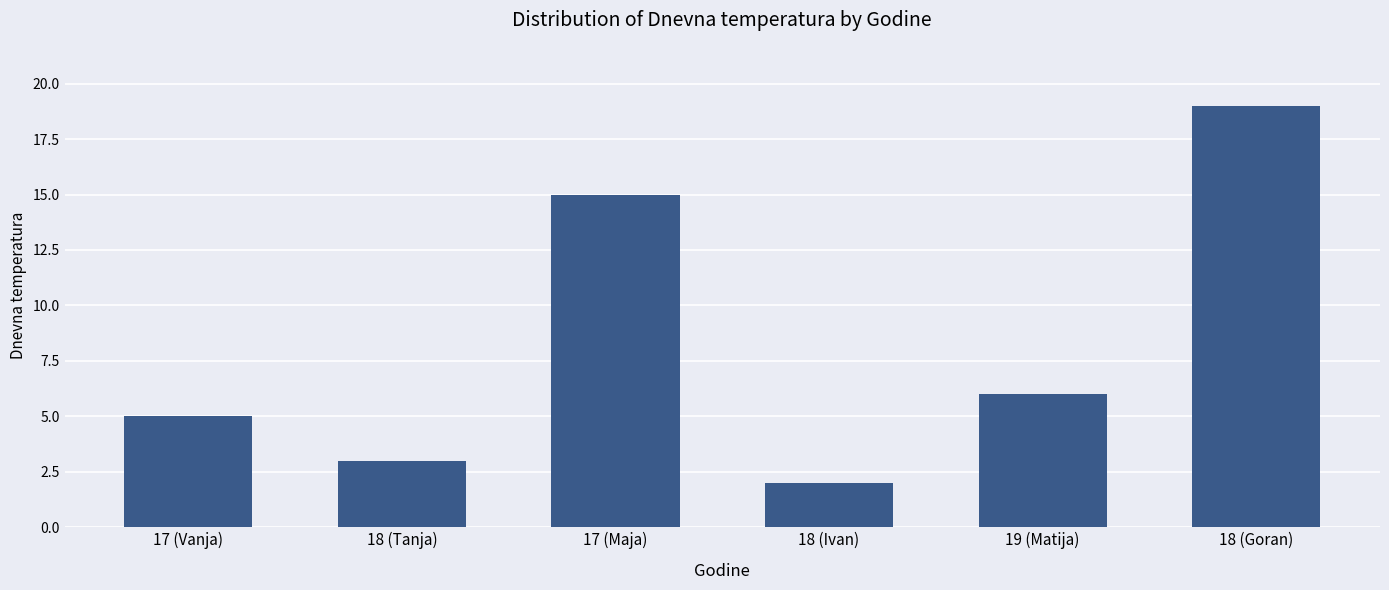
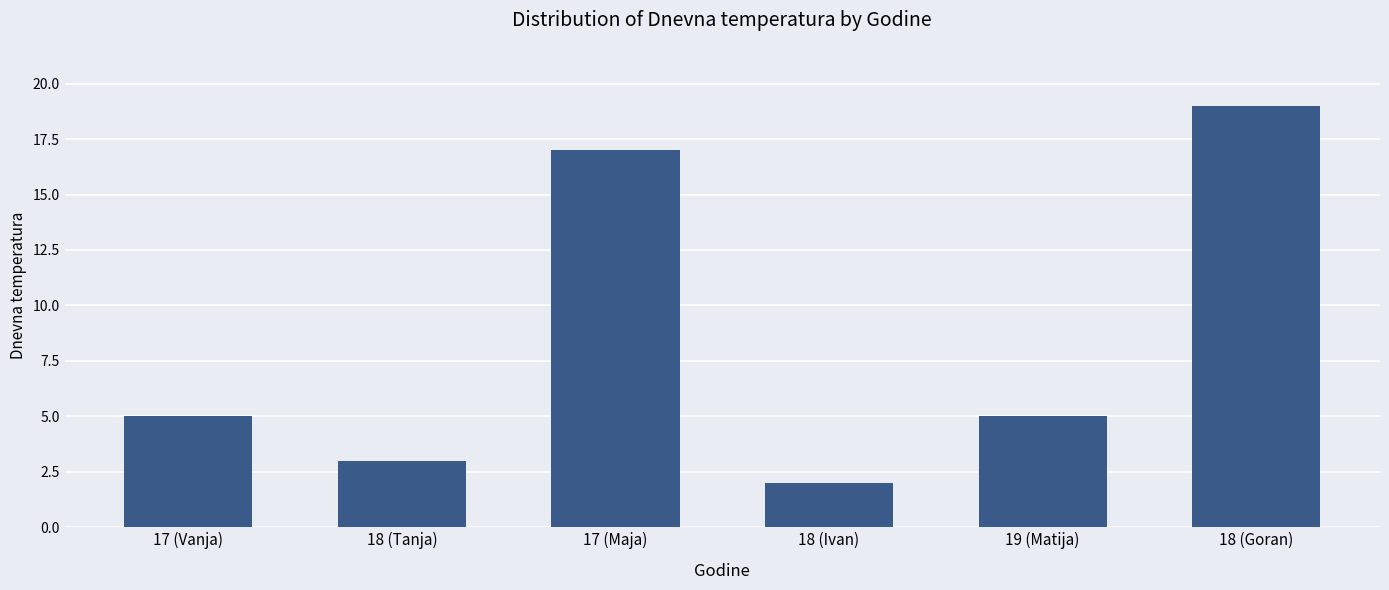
  {
    "17 (Vanja)": 5,
    "18 (Tanja)": 3,
-   "17 (Maja)": 15,
+   "17 (Maja)": 17,
    "18 (Ivan)": 2,
-   "19 (Matija)": 6,
+   "19 (Matija)": 5,
    "18 (Goran)": 19
  }
